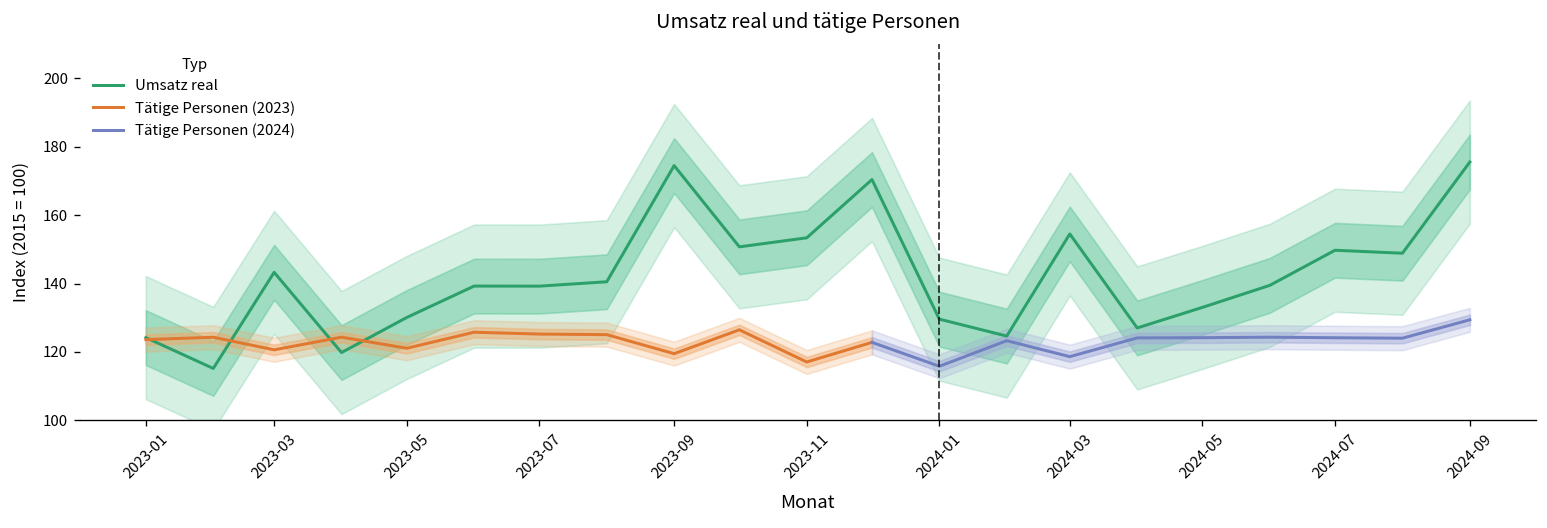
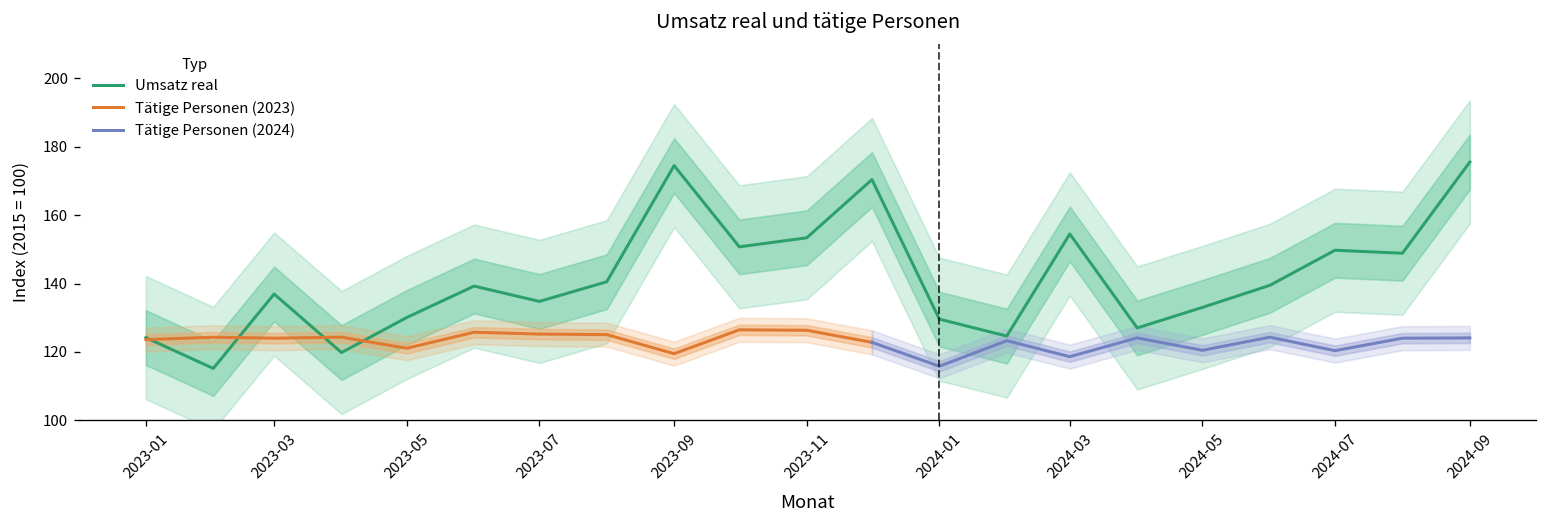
  {
    "Umsatz real": {
-     "2023-03": 143,
+     "2023-03": 137,
      "2023-05": 130,
-     "2023-07": 139,
+     "2023-07": 135,
      "2023-09": 175,
      "2023-11": 153,
      "2024-01": 130,
      "2024-03": 155,
      "2024-05": 133,
      "2024-07": 150,
      "2024-09": 176
    },
    "Tätige Personen (2023)": {
-     "2023-03": 121,
+     "2023-03": 124,
      "2023-05": 121,
      "2023-07": 125,
      "2023-09": 119,
-     "2023-11": 117
+     "2023-11": 126
    },
    "Tätige Personen (2024)": {
      "2024-01": 116,
      "2024-03": 119,
-     "2024-05": 124,
-     "2024-07": 124,
-     "2024-09": 129
+     "2024-05": 120,
+     "2024-07": 120,
+     "2024-09": 124
    }
  }
